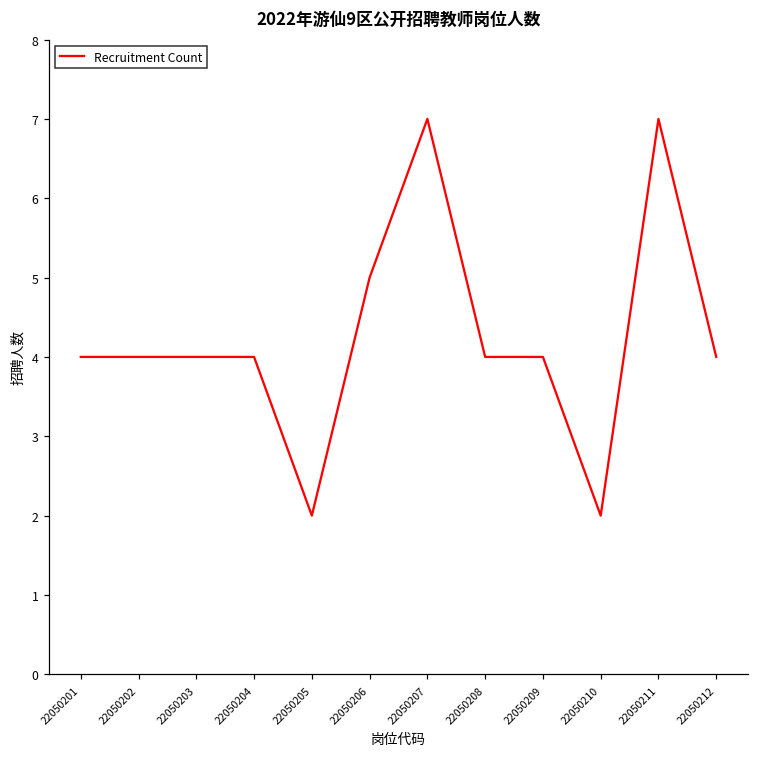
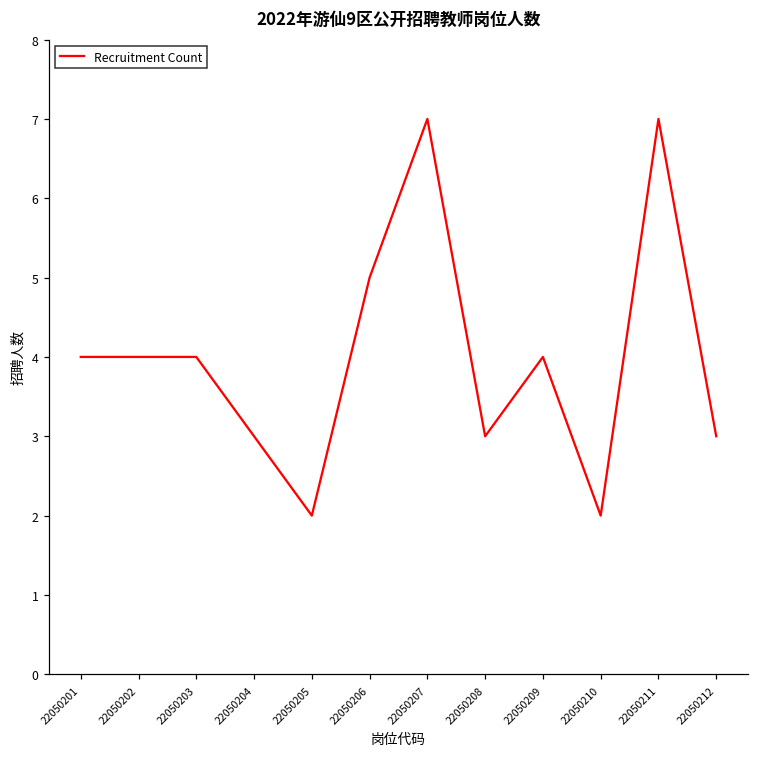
  {
    "22050201": 4,
    "22050202": 4,
    "22050203": 4,
-   "22050204": 4,
+   "22050204": 3,
    "22050205": 2,
    "22050206": 5,
    "22050207": 7,
-   "22050208": 4,
+   "22050208": 3,
    "22050209": 4,
    "22050210": 2,
    "22050211": 7,
-   "22050212": 4
+   "22050212": 3
  }
